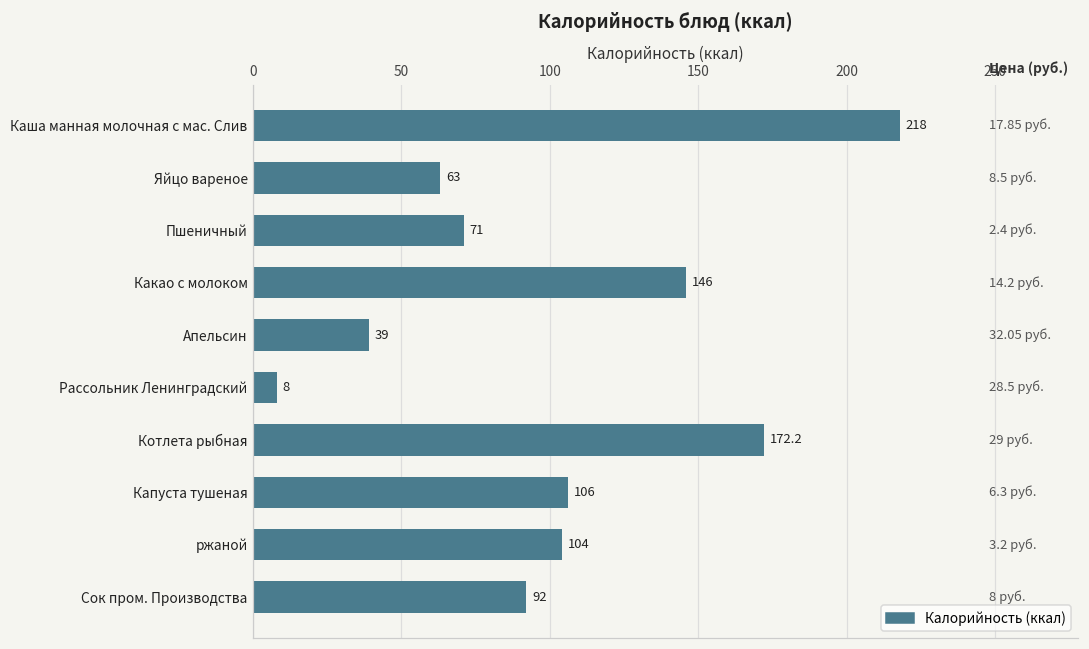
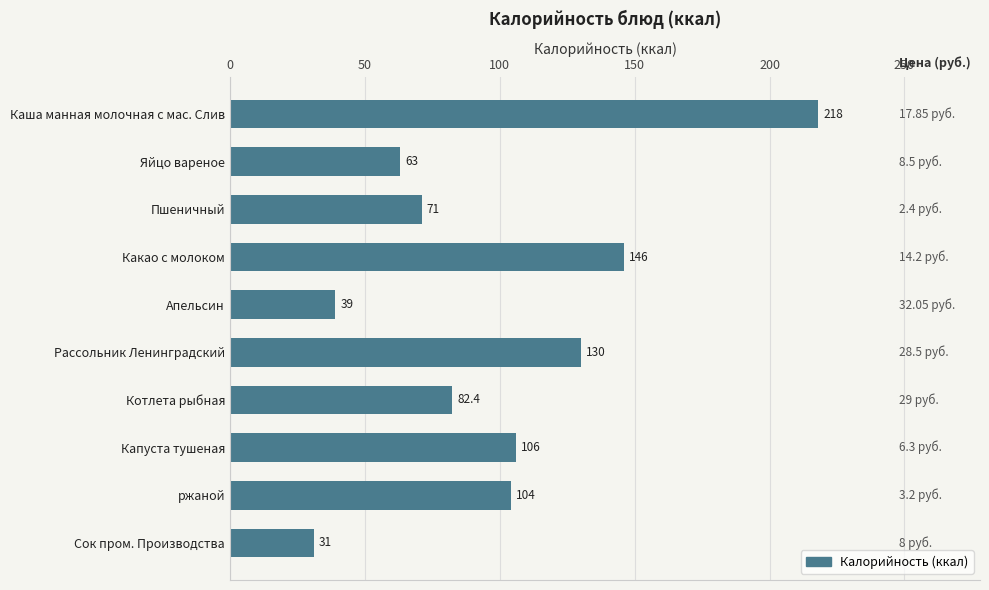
  {
    "Каша манная молочная с мас. Слив": 218,
    "Яйцо вареное": 63,
    "Пшеничный": 71,
    "Какао с молоком": 146,
    "Апельсин": 39,
-   "Рассольник Ленинградский": 8,
-   "Котлета рыбная": 172.2,
+   "Рассольник Ленинградский": 130,
+   "Котлета рыбная": 82.4,
    "Капуста тушеная": 106,
    "ржаной": 104,
-   "Сок пром. Производства": 92
+   "Сок пром. Производства": 31
  }
